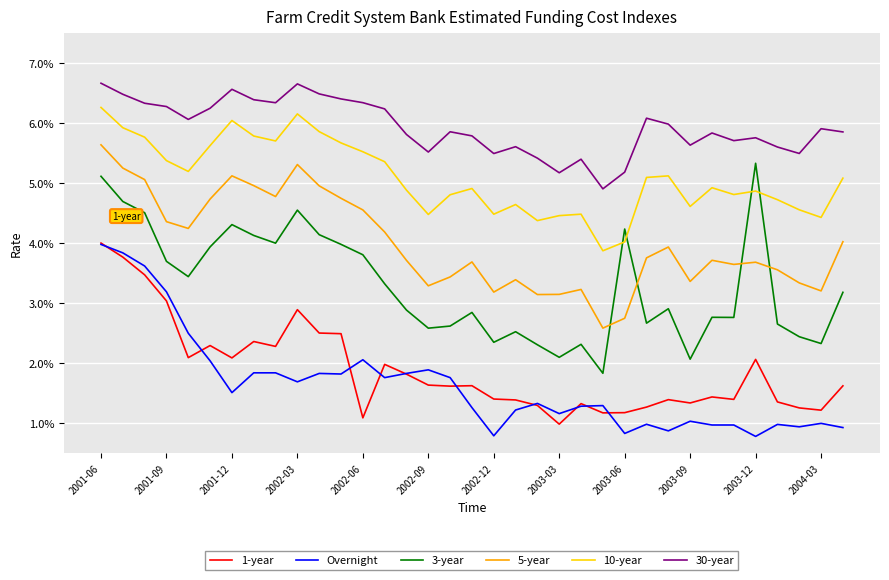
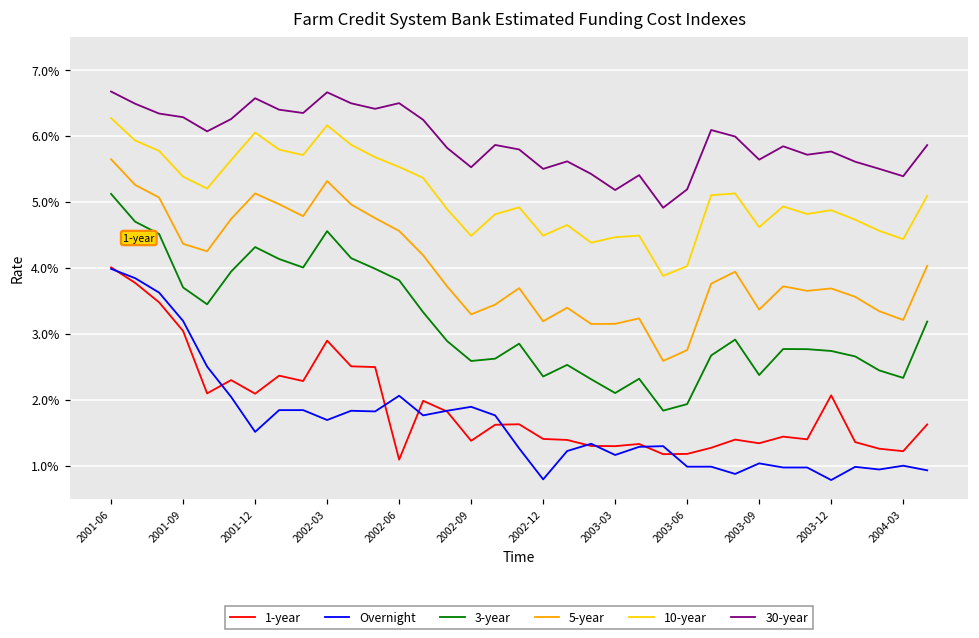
  {
    "1-year": {
      "2001-09": "3.0%",
      "2001-12": "2.1%",
      "2002-03": "2.9%",
      "2002-06": "1.1%",
-     "2002-09": "1.6%",
+     "2002-09": "1.4%",
      "2002-12": "1.4%",
-     "2003-03": "1.0%",
+     "2003-03": "1.3%",
      "2003-06": "1.2%",
      "2003-09": "1.3%",
      "2003-12": "2.1%",
      "2004-03": "1.2%"
    },
    "Overnight": {
      "2001-09": "3.2%",
      "2001-12": "1.5%",
      "2002-03": "1.7%",
      "2002-06": "2.1%",
      "2002-09": "1.9%",
      "2002-12": "0.8%",
      "2003-03": "1.2%",
-     "2003-06": "0.8%",
+     "2003-06": "1.0%",
      "2003-09": "1.0%",
      "2003-12": "0.8%",
      "2004-03": "1.0%"
    },
    "3-year": {
      "2001-06": "5.1%",
      "2001-09": "3.7%",
      "2001-12": "4.3%",
      "2002-03": "4.6%",
      "2002-06": "3.8%",
      "2002-09": "2.6%",
      "2002-12": "2.3%",
      "2003-03": "2.1%",
-     "2003-06": "4.2%",
-     "2003-09": "2.1%",
-     "2003-12": "5.3%",
+     "2003-06": "1.9%",
+     "2003-09": "2.4%",
+     "2003-12": "2.7%",
      "2004-03": "2.3%"
    },
    "30-year": {
      "2001-06": "6.7%",
      "2001-09": "6.3%",
      "2001-12": "6.6%",
      "2002-03": "6.7%",
-     "2002-06": "6.3%",
+     "2002-06": "6.5%",
      "2002-09": "5.5%",
      "2002-12": "5.5%",
      "2003-03": "5.2%",
      "2003-06": "5.2%",
      "2003-09": "5.6%",
      "2003-12": "5.8%",
-     "2004-03": "5.9%"
+     "2004-03": "5.4%"
    }
  }
